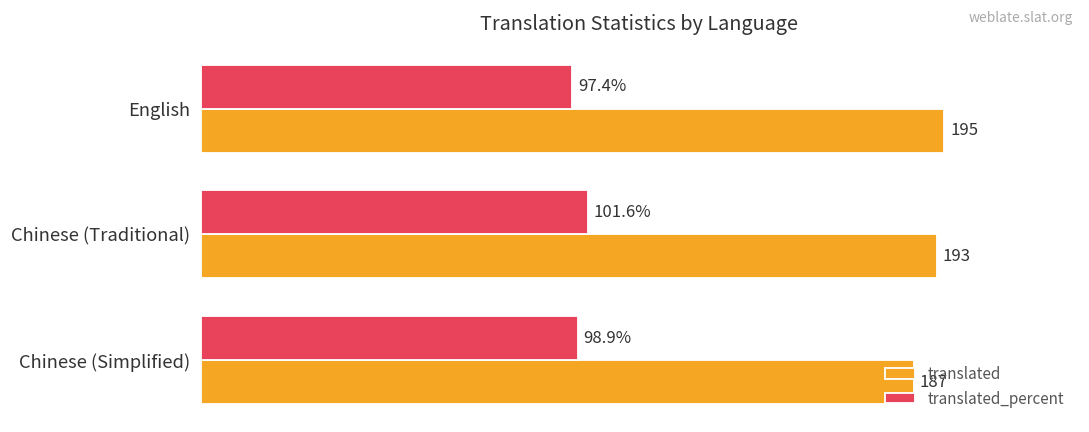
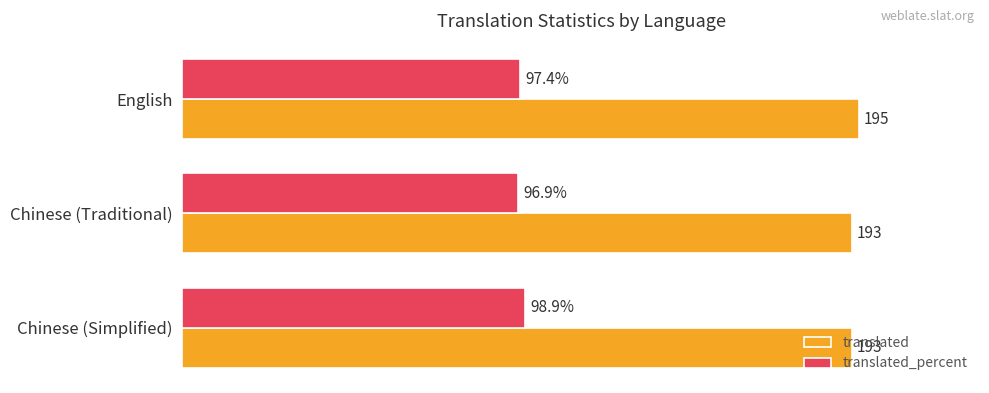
  {
    "translated": {
      "English": "195",
      "Chinese (Traditional)": "193",
-     "Chinese (Simplified)": "187"
+     "Chinese (Simplified)": "193"
    },
    "translated_percent": {
      "English": "97.4%",
-     "Chinese (Traditional)": "101.6%",
+     "Chinese (Traditional)": "96.9%",
      "Chinese (Simplified)": "98.9%"
    }
  }
